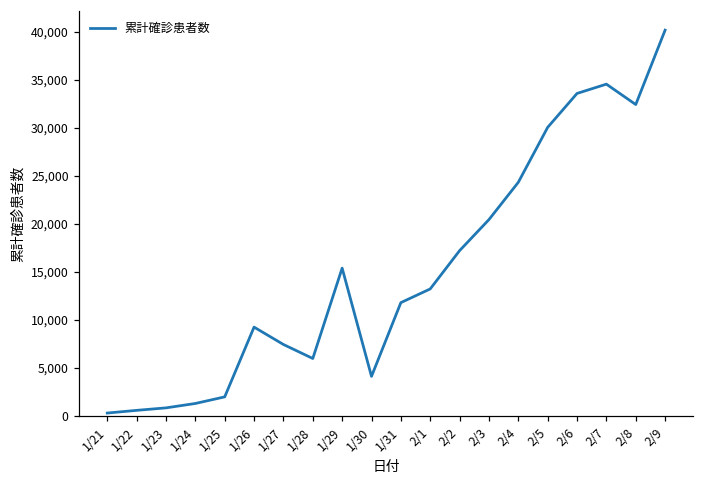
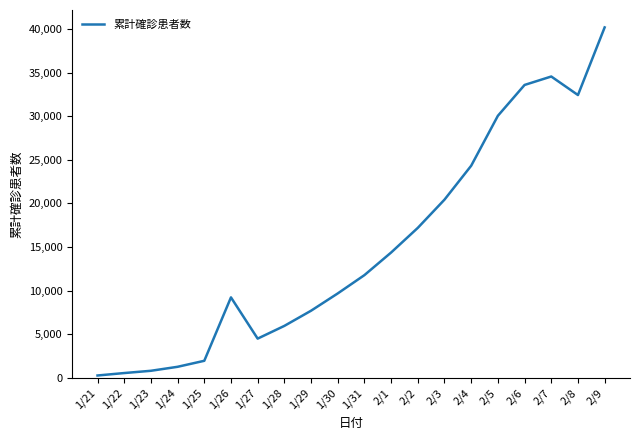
  {
    "1/21": "0",
    "1/22": "1,000",
    "1/23": "1,000",
    "1/24": "1,000",
    "1/25": "2,000",
    "1/26": "9,000",
-   "1/27": "7,000",
+   "1/27": "5,000",
    "1/28": "6,000",
-   "1/29": "15,000",
-   "1/30": "4,000",
+   "1/29": "8,000",
+   "1/30": "10,000",
    "1/31": "12,000",
-   "2/1": "13,000",
+   "2/1": "14,000",
    "2/2": "17,000",
    "2/3": "20,000",
    "2/4": "24,000",
    "2/5": "30,000",
    "2/6": "34,000",
    "2/7": "35,000",
    "2/8": "32,000",
    "2/9": "40,000"
  }
